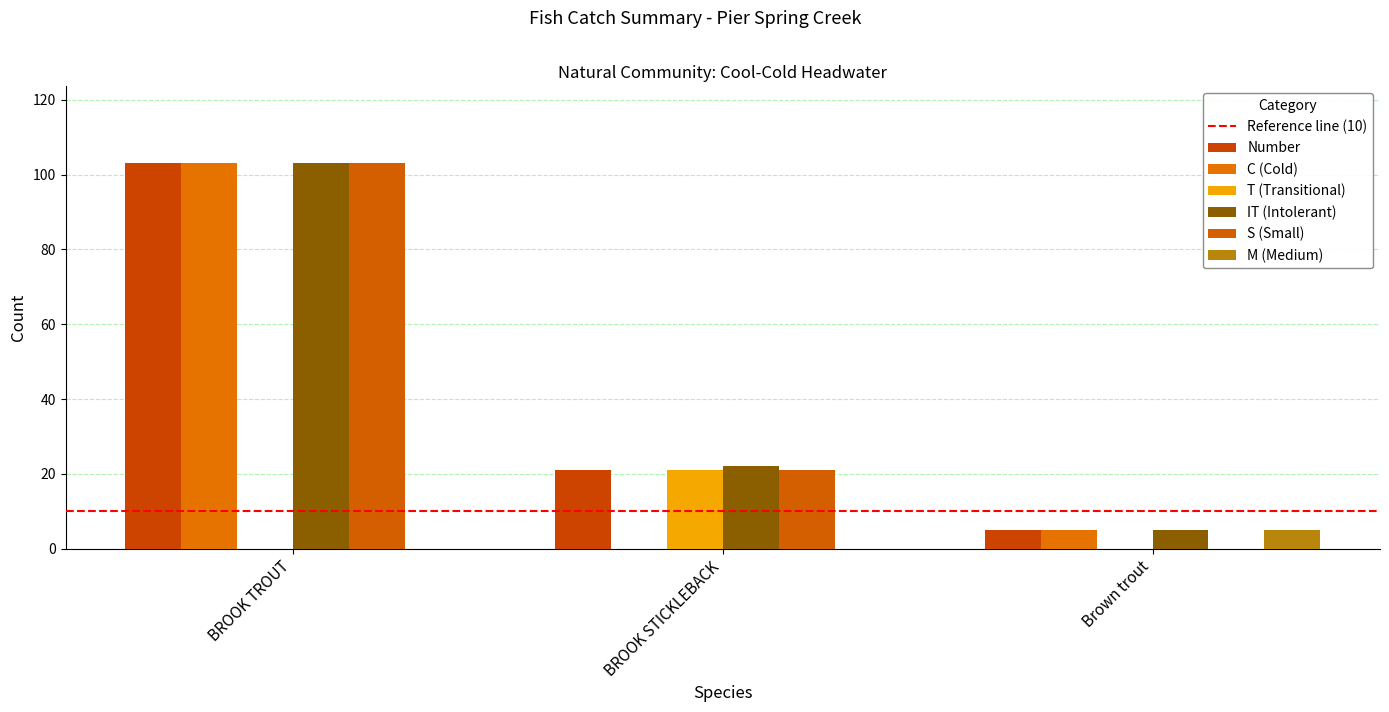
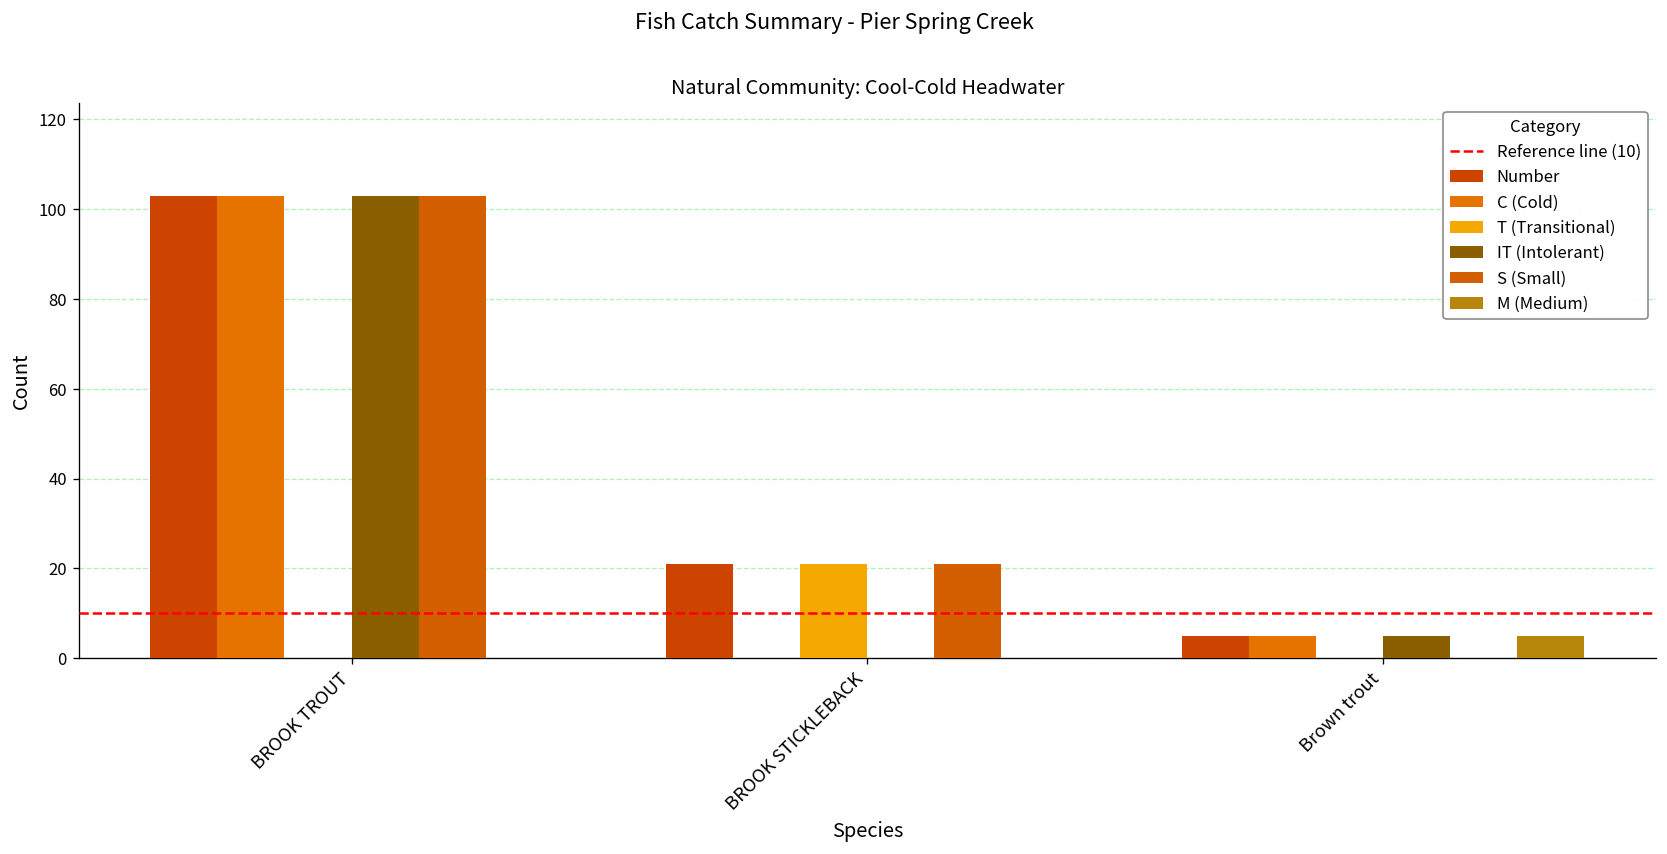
  {
    "IT (Intolerant)": {
      "BROOK TROUT": 103,
-     "BROOK STICKLEBACK": 22,
+     "BROOK STICKLEBACK": 0,
      "Brown trout": 5
    }
  }
